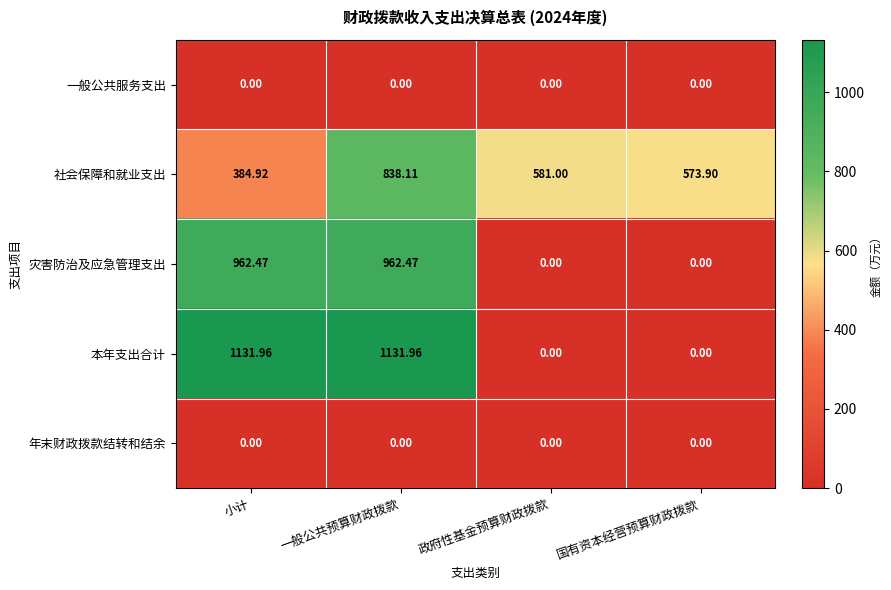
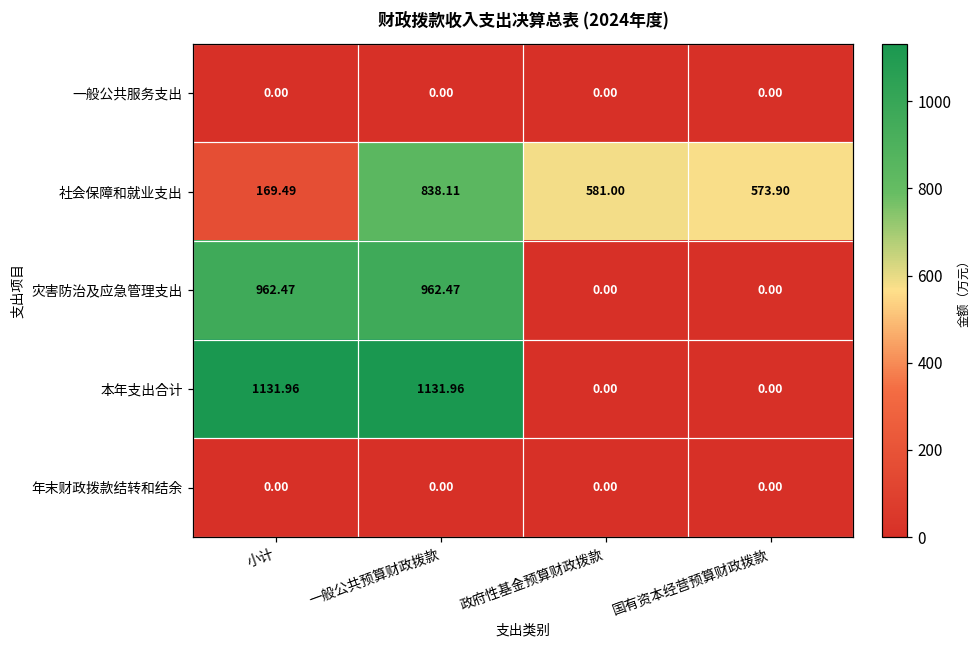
  {
    "一般公共服务支出": {
      "小计": 0.00,
      "一般公共预算财政拨款": 0.00,
      "政府性基金预算财政拨款": 0.00,
      "国有资本经营预算财政拨款": 0.00
    },
    "社会保障和就业支出": {
-     "小计": 384.92,
+     "小计": 169.49,
      "一般公共预算财政拨款": 838.11,
      "政府性基金预算财政拨款": 581.00,
      "国有资本经营预算财政拨款": 573.90
    },
    "灾害防治及应急管理支出": {
      "小计": 962.47,
      "一般公共预算财政拨款": 962.47,
      "政府性基金预算财政拨款": 0.00,
      "国有资本经营预算财政拨款": 0.00
    },
    "本年支出合计": {
      "小计": 1131.96,
      "一般公共预算财政拨款": 1131.96,
      "政府性基金预算财政拨款": 0.00,
      "国有资本经营预算财政拨款": 0.00
    },
    "年末财政拨款结转和结余": {
      "小计": 0.00,
      "一般公共预算财政拨款": 0.00,
      "政府性基金预算财政拨款": 0.00,
      "国有资本经营预算财政拨款": 0.00
    }
  }
